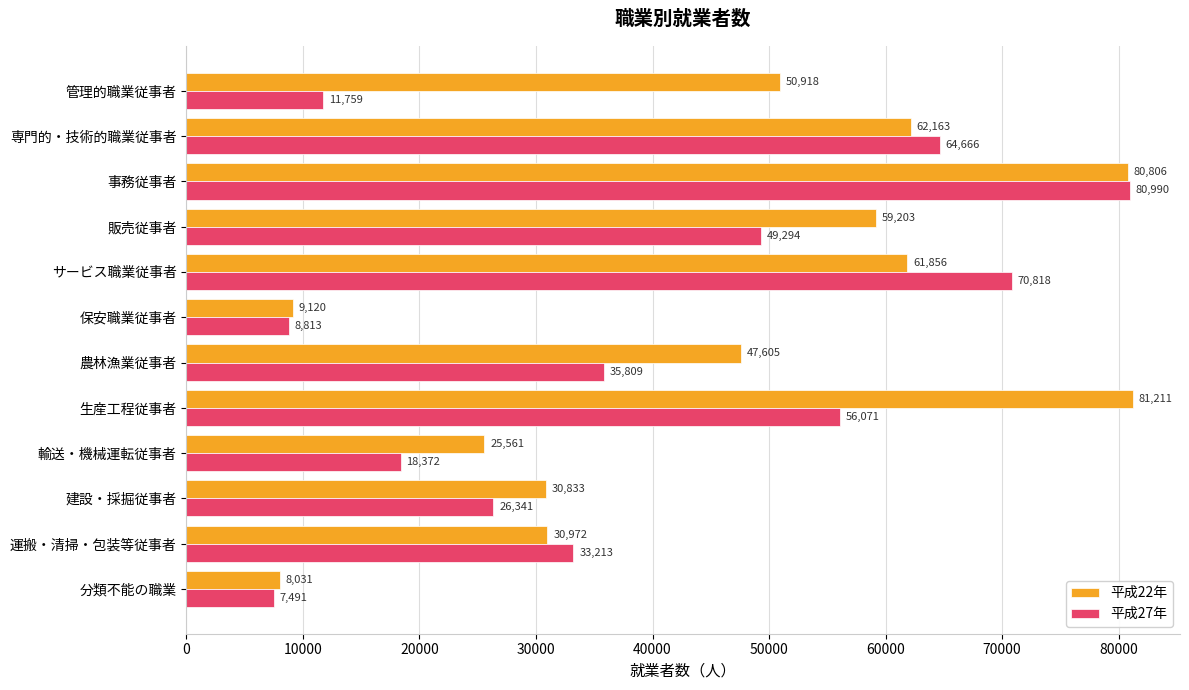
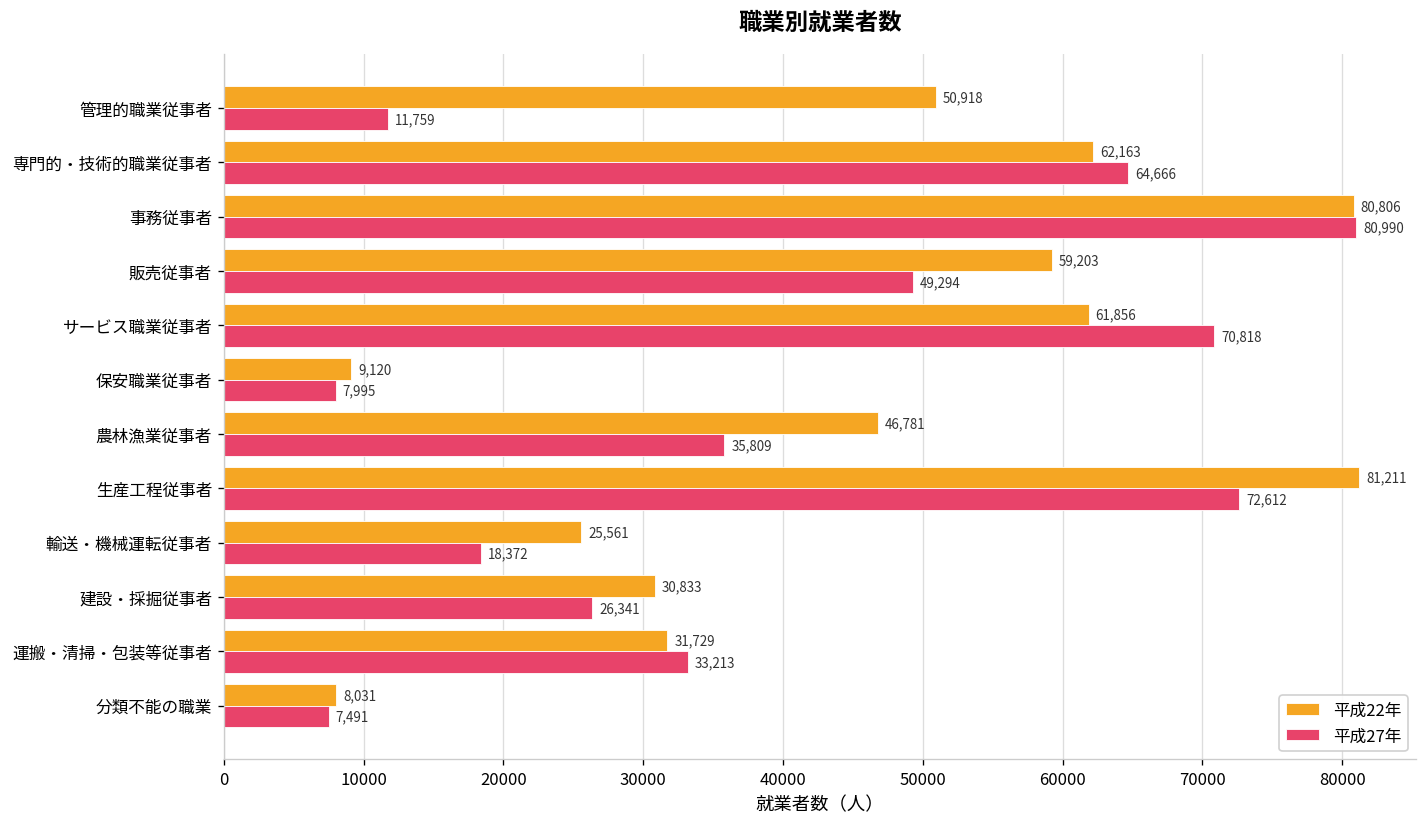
  {
    "平成22年": {
      "管理的職業従事者": "50,918",
      "専門的・技術的職業従事者": "62,163",
      "事務従事者": "80,806",
      "販売従事者": "59,203",
      "サービス職業従事者": "61,856",
      "保安職業従事者": "9,120",
-     "農林漁業従事者": "47,605",
+     "農林漁業従事者": "46,781",
      "生産工程従事者": "81,211",
      "輸送・機械運転従事者": "25,561",
      "建設・採掘従事者": "30,833",
-     "運搬・清掃・包装等従事者": "30,972",
+     "運搬・清掃・包装等従事者": "31,729",
      "分類不能の職業": "8,031"
    },
    "平成27年": {
      "管理的職業従事者": "11,759",
      "専門的・技術的職業従事者": "64,666",
      "事務従事者": "80,990",
      "販売従事者": "49,294",
      "サービス職業従事者": "70,818",
-     "保安職業従事者": "8,813",
+     "保安職業従事者": "7,995",
      "農林漁業従事者": "35,809",
-     "生産工程従事者": "56,071",
+     "生産工程従事者": "72,612",
      "輸送・機械運転従事者": "18,372",
      "建設・採掘従事者": "26,341",
      "運搬・清掃・包装等従事者": "33,213",
      "分類不能の職業": "7,491"
    }
  }
